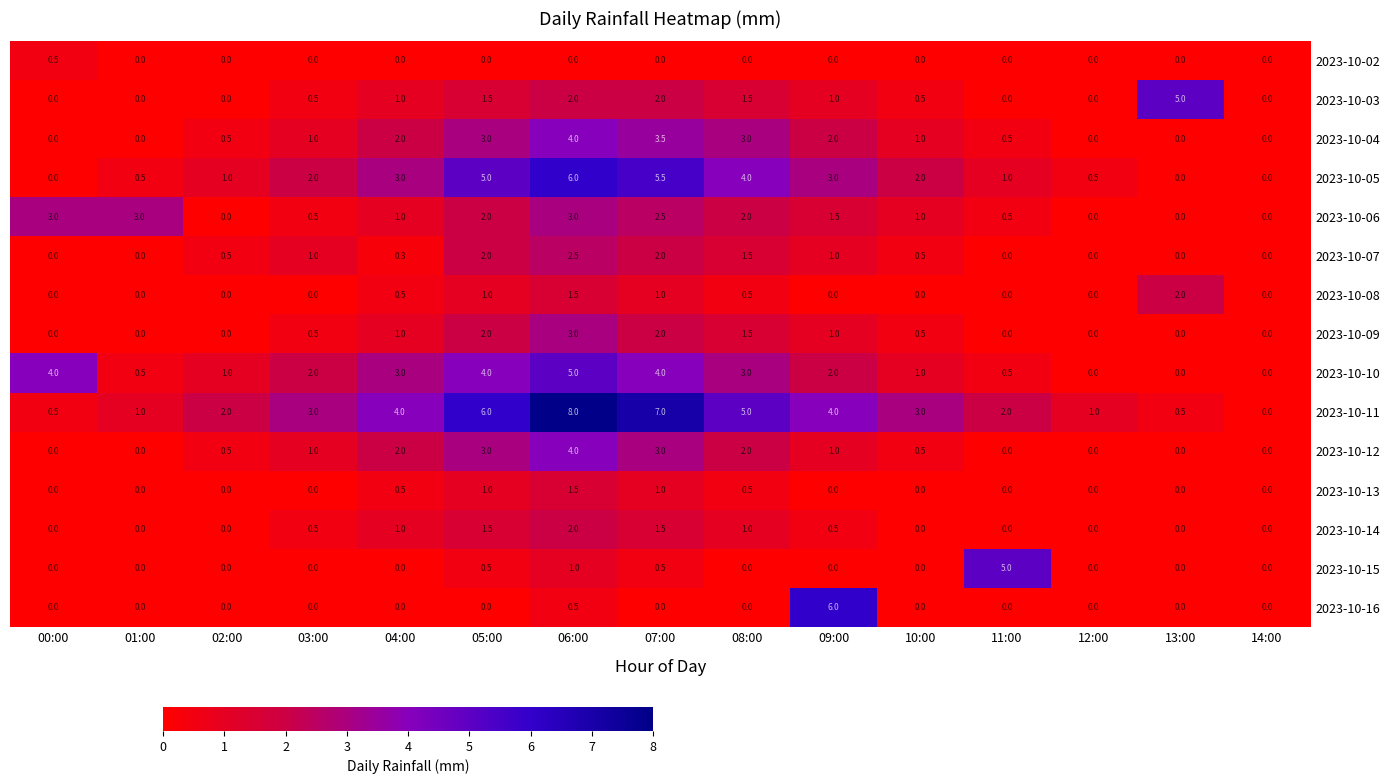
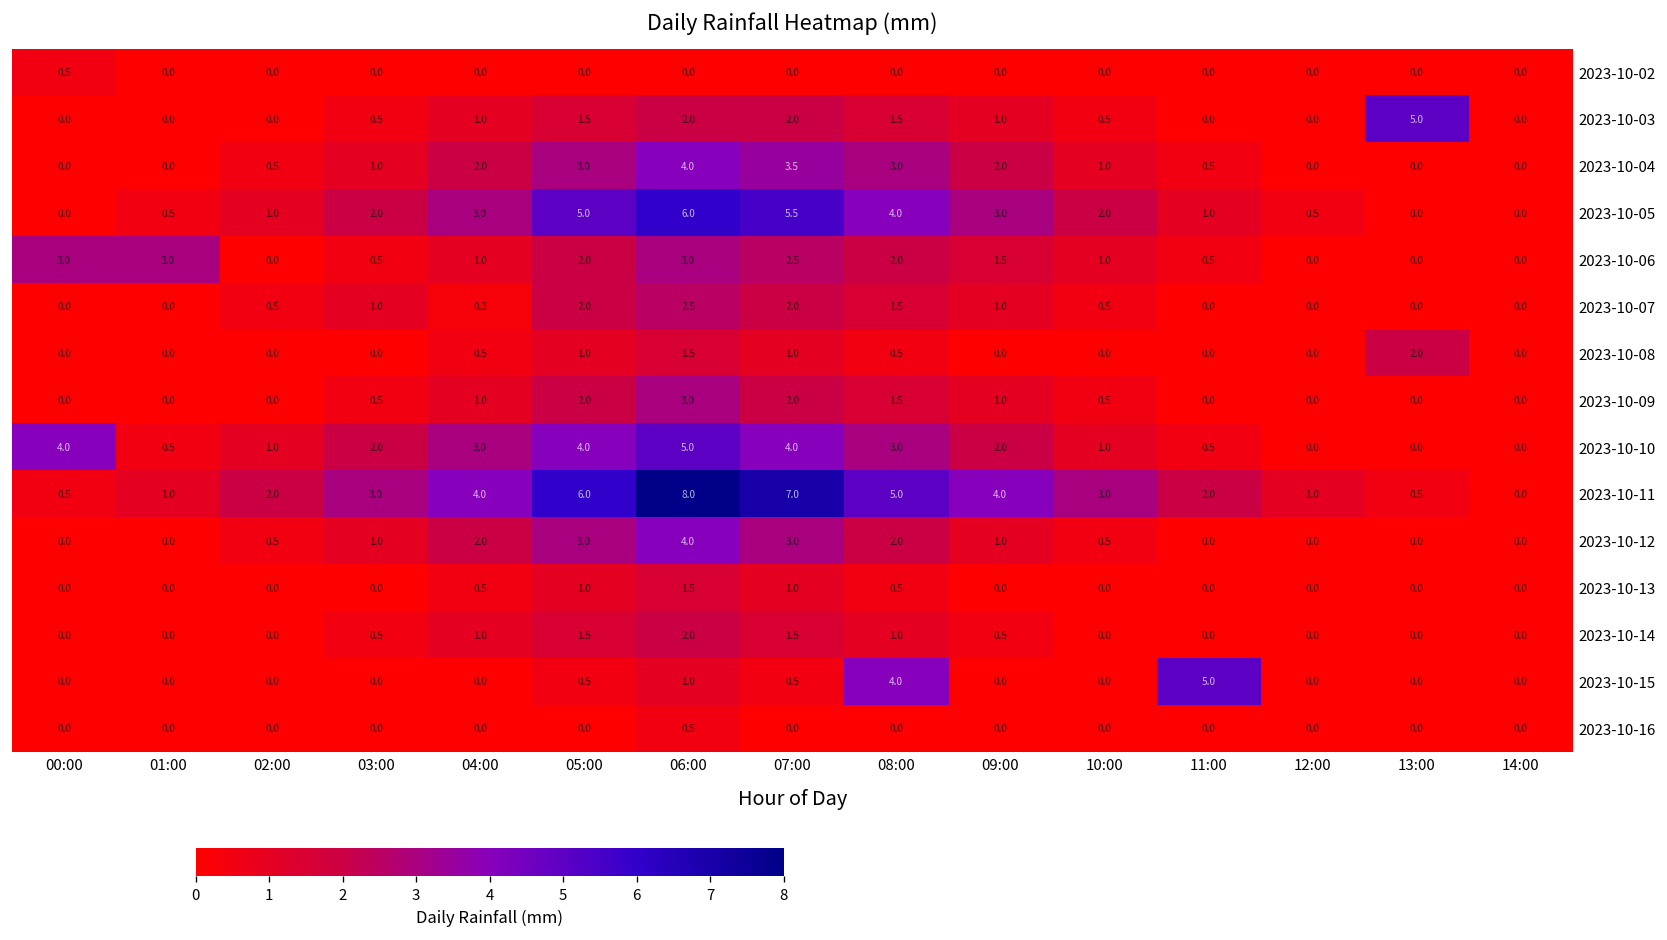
  {
    "2023-10-15": {
      "00:00": 0.0,
      "01:00": 0.0,
      "02:00": 0.0,
      "03:00": 0.0,
      "04:00": 0.0,
      "05:00": 0.5,
      "06:00": 1.0,
      "07:00": 0.5,
-     "08:00": 0.0,
+     "08:00": 4.0,
      "09:00": 0.0,
      "10:00": 0.0,
      "11:00": 5.0,
      "12:00": 0.0,
      "13:00": 0.0,
      "14:00": 0.0
    },
    "2023-10-16": {
      "00:00": 0.0,
      "01:00": 0.0,
      "02:00": 0.0,
      "03:00": 0.0,
      "04:00": 0.0,
      "05:00": 0.0,
      "06:00": 0.5,
      "07:00": 0.0,
      "08:00": 0.0,
-     "09:00": 6.0,
+     "09:00": 0.0,
      "10:00": 0.0,
      "11:00": 0.0,
      "12:00": 0.0,
      "13:00": 0.0,
      "14:00": 0.0
    }
  }
